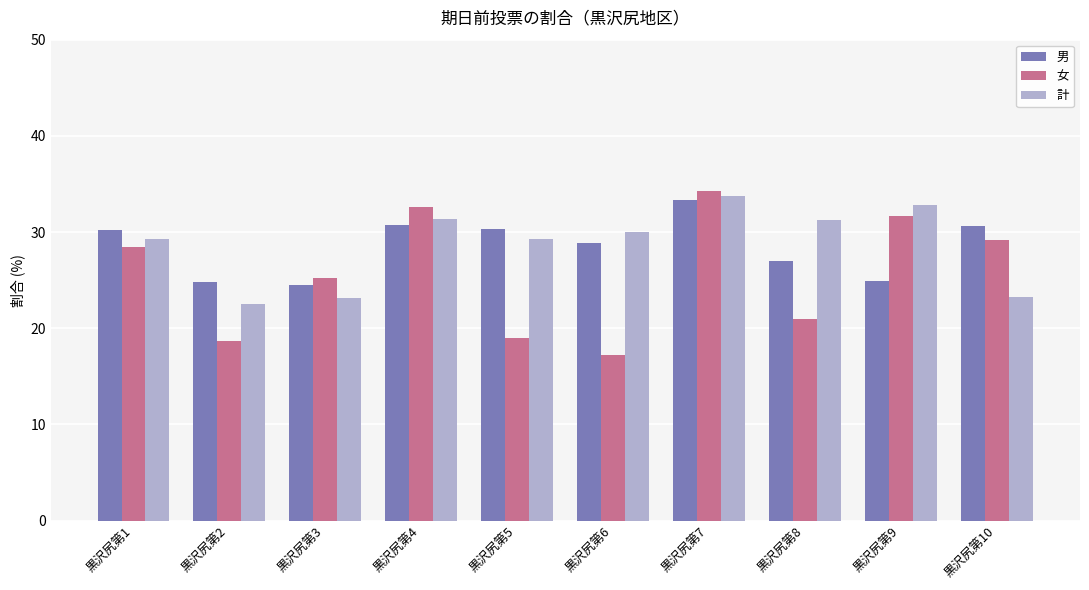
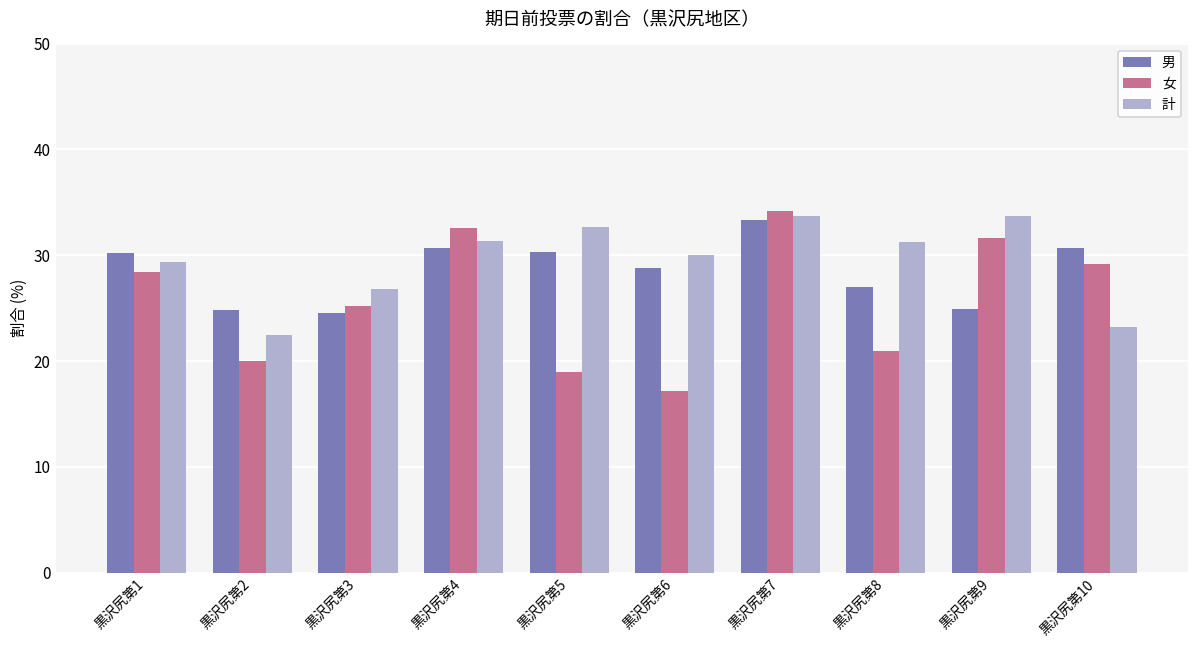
  {
    "男": {
      "黒沢尻第1": 30,
      "黒沢尻第2": 25,
      "黒沢尻第3": 25,
      "黒沢尻第4": 31,
      "黒沢尻第5": 30,
      "黒沢尻第6": 29,
      "黒沢尻第7": 33,
      "黒沢尻第8": 27,
      "黒沢尻第9": 25,
      "黒沢尻第10": 31
    },
    "女": {
      "黒沢尻第1": 28,
-     "黒沢尻第2": 19,
+     "黒沢尻第2": 20,
      "黒沢尻第3": 25,
      "黒沢尻第4": 33,
      "黒沢尻第5": 19,
      "黒沢尻第6": 17,
      "黒沢尻第7": 34,
      "黒沢尻第8": 21,
      "黒沢尻第9": 32,
      "黒沢尻第10": 29
    },
    "計": {
      "黒沢尻第1": 29,
      "黒沢尻第2": 22,
-     "黒沢尻第3": 23,
+     "黒沢尻第3": 27,
      "黒沢尻第4": 31,
-     "黒沢尻第5": 29,
+     "黒沢尻第5": 33,
      "黒沢尻第6": 30,
      "黒沢尻第7": 34,
      "黒沢尻第8": 31,
-     "黒沢尻第9": 33,
+     "黒沢尻第9": 34,
      "黒沢尻第10": 23
    }
  }
